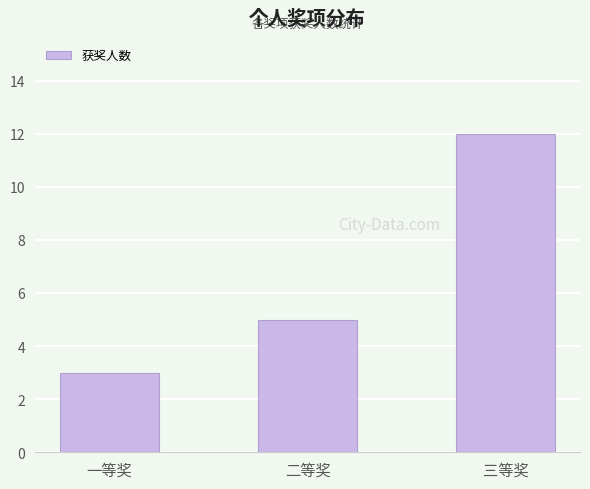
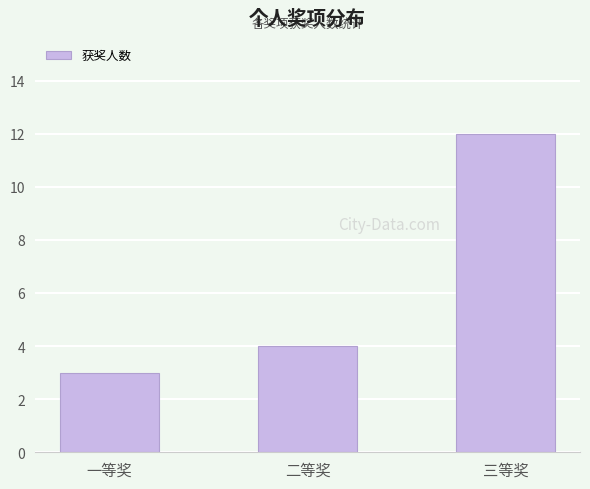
  {
    "一等奖": 3,
-   "二等奖": 5,
+   "二等奖": 4,
    "三等奖": 12
  }
